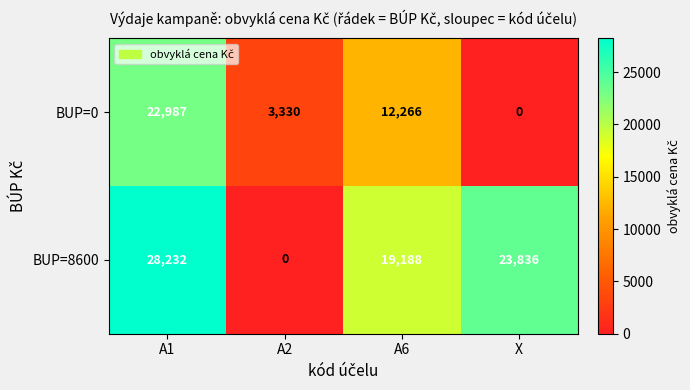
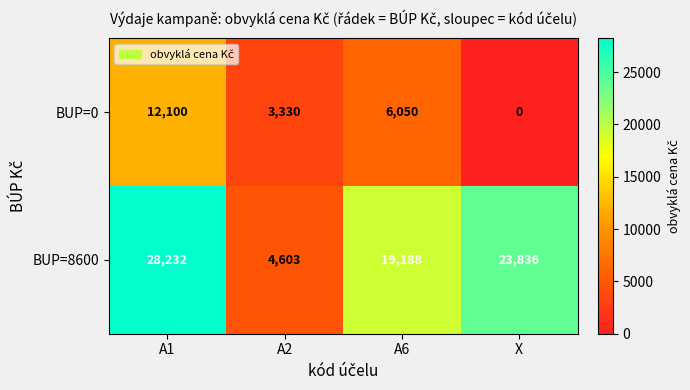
  {
    "BUP=0": {
-     "A1": "22,987",
+     "A1": "12,100",
      "A2": "3,330",
-     "A6": "12,266",
+     "A6": "6,050",
      "X": "0"
    },
    "BUP=8600": {
      "A1": "28,232",
-     "A2": "0",
+     "A2": "4,603",
      "A6": "19,188",
      "X": "23,836"
    }
  }
